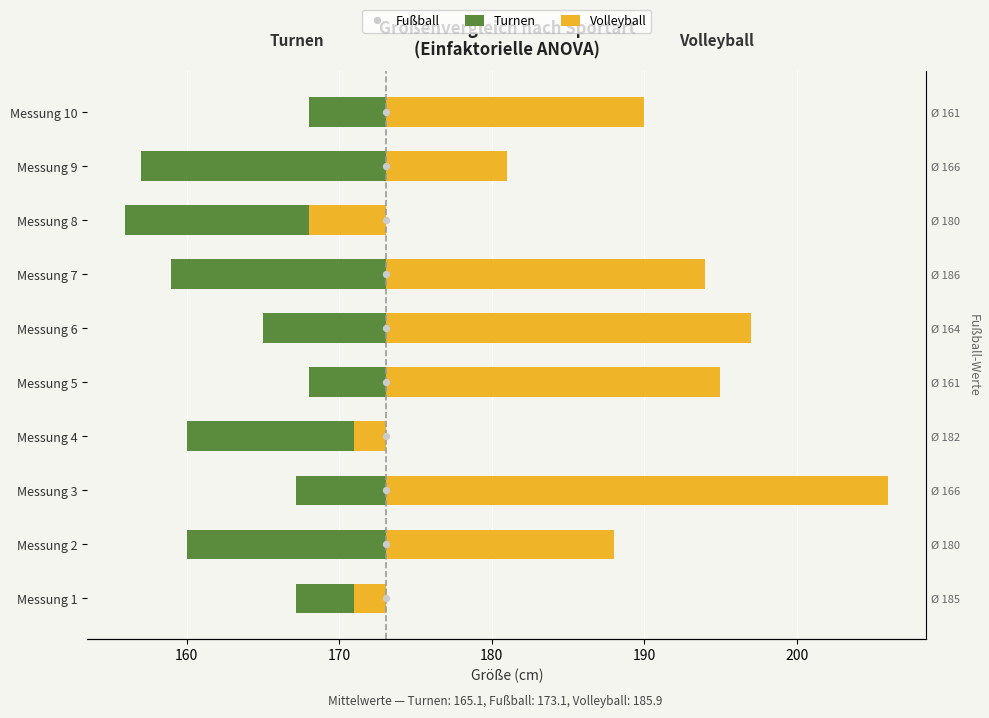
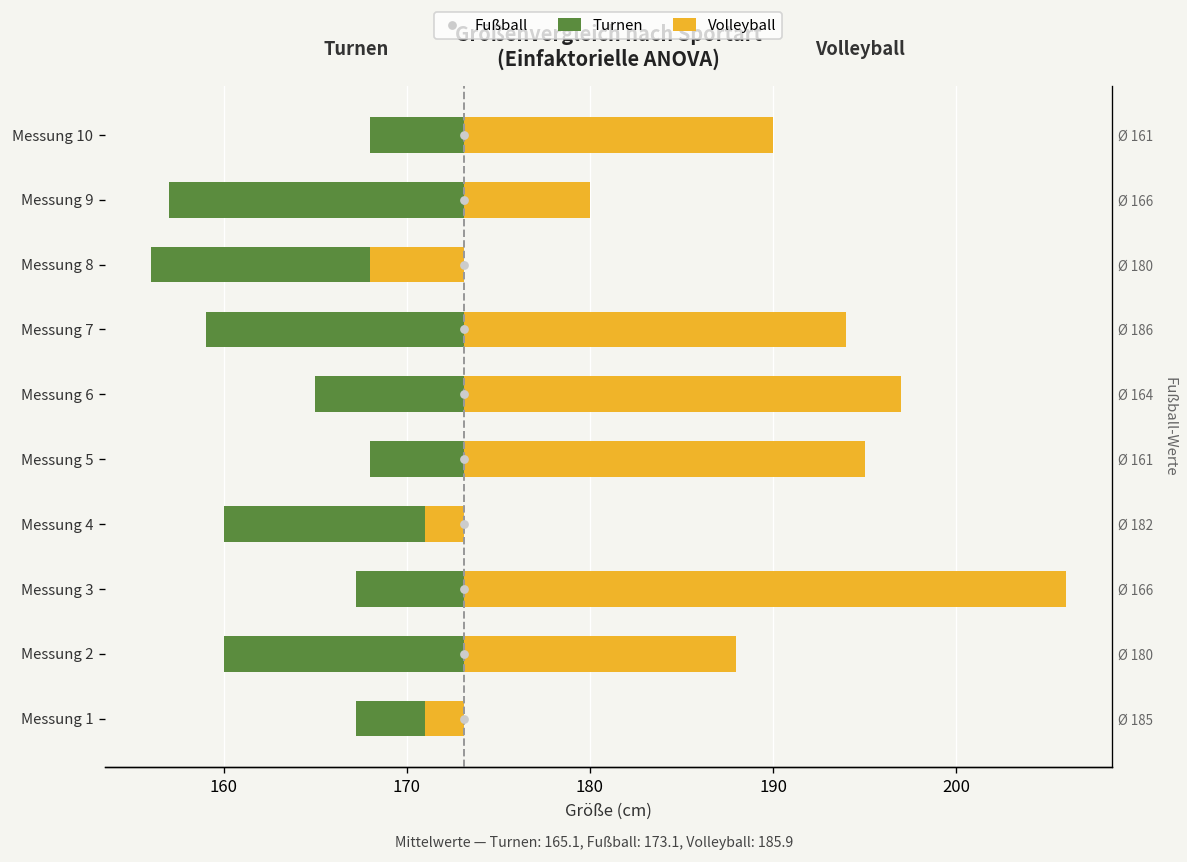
  {
    "Turnen": {
      "Messung 10": 168,
      "Messung 9": 157,
      "Messung 8": 156,
      "Messung 7": 159,
      "Messung 6": 165,
      "Messung 5": 168,
      "Messung 4": 160,
      "Messung 3": 167.2,
      "Messung 2": 160,
      "Messung 1": 167.2
    },
    "Volleyball": {
      "Messung 10": 190,
-     "Messung 9": 181,
+     "Messung 9": 180,
      "Messung 7": 194,
      "Messung 6": 197,
      "Messung 5": 195,
      "Messung 3": 206,
      "Messung 2": 188
    }
  }
